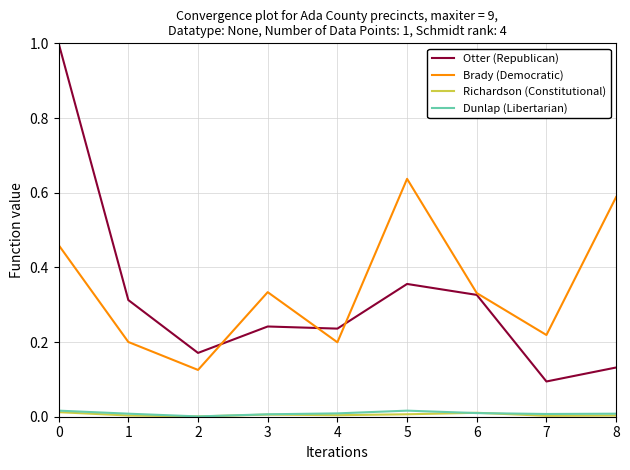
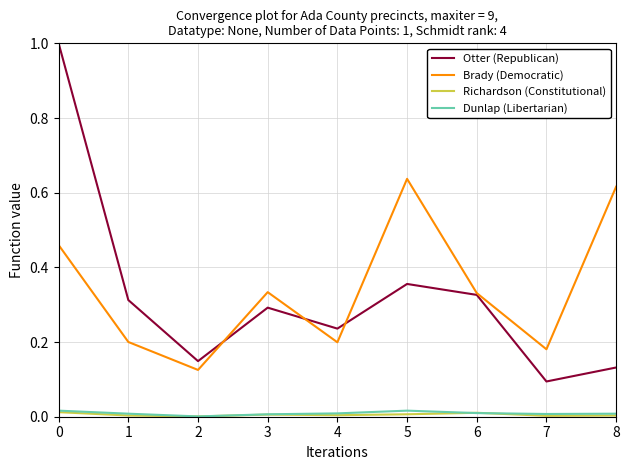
  {
    "Otter (Republican)": {
      "0": 1.00,
      "1": 0.31,
-     "2": 0.17,
-     "3": 0.24,
+     "2": 0.15,
+     "3": 0.29,
      "4": 0.24,
      "5": 0.36,
      "7": 0.09,
      "8": 0.13
    },
    "Brady (Democratic)": {
      "0": 0.46,
      "1": 0.20,
      "2": 0.13,
      "3": 0.33,
      "4": 0.20,
      "5": 0.64,
-     "7": 0.22,
-     "8": 0.59
+     "7": 0.18,
+     "8": 0.62
    },
    "Richardson (Constitutional)": {
      "5": 0.01
    },
    "Dunlap (Libertarian)": {
      "5": 0.02
    }
  }
